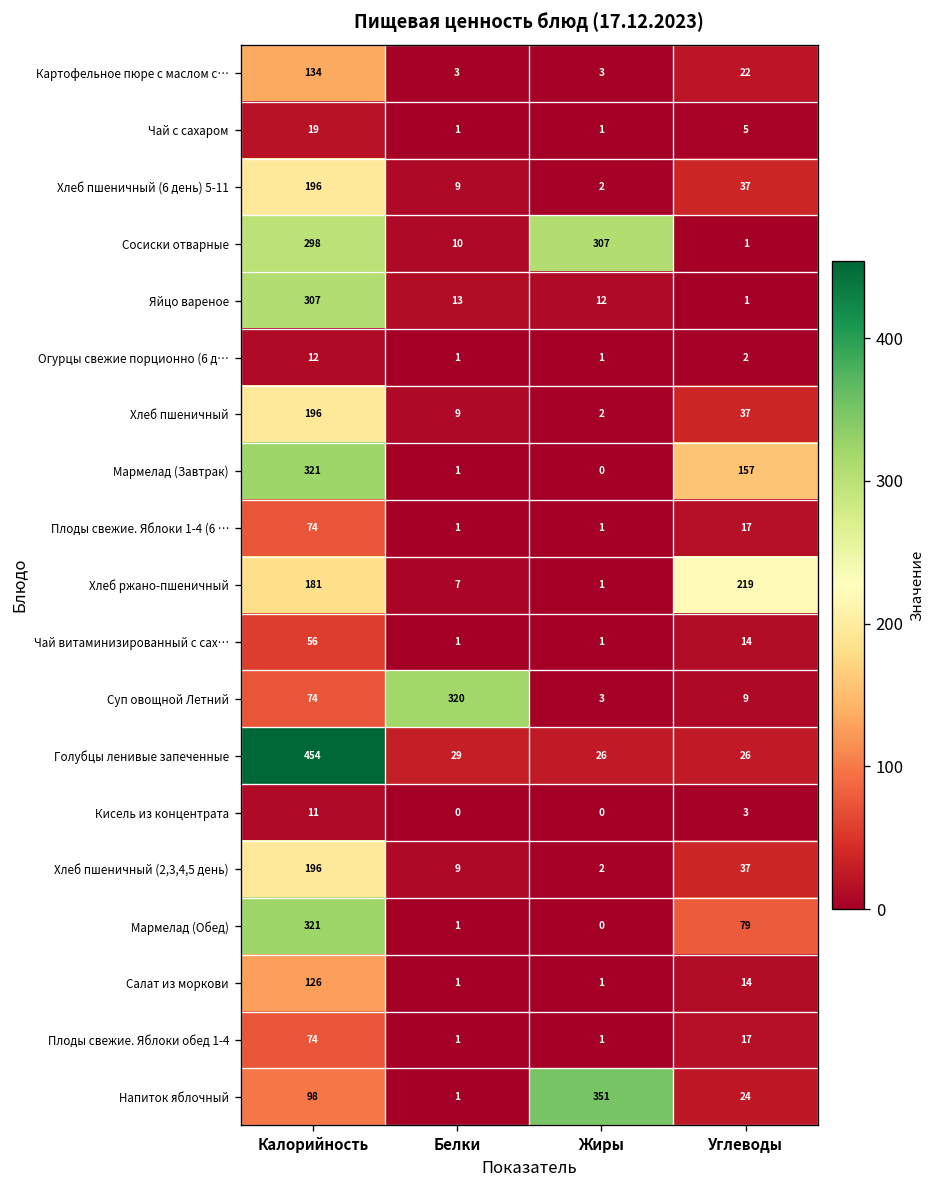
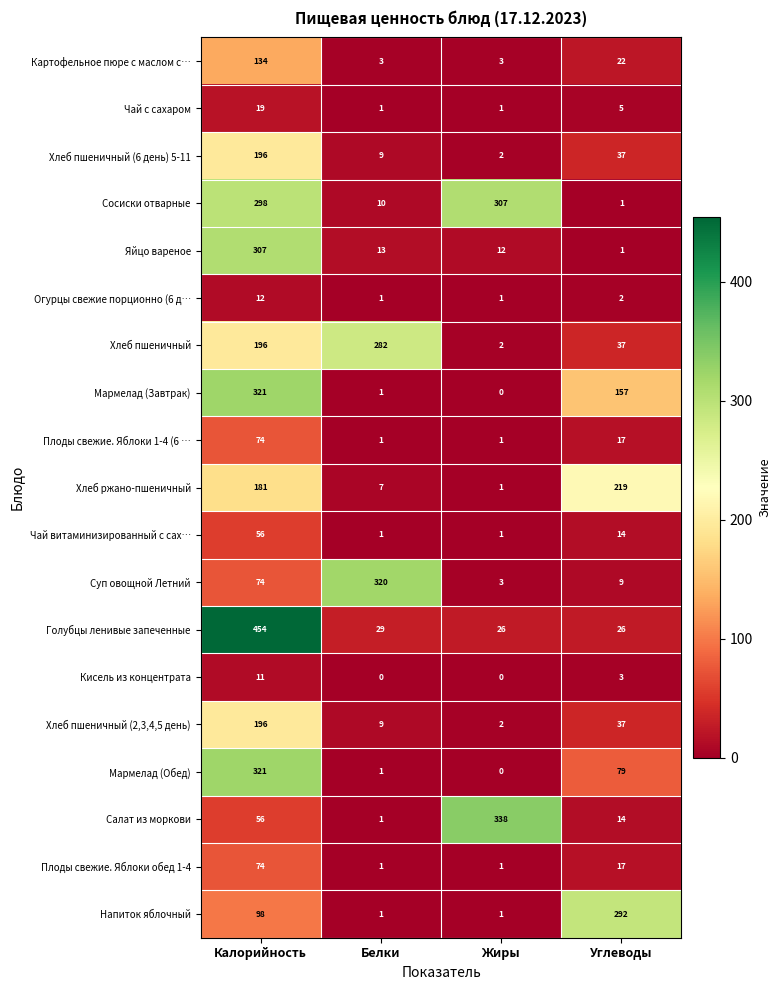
  {
    "Картофельное пюре с маслом с…": {
      "Калорийность": 134,
      "Белки": 3,
      "Жиры": 3,
      "Углеводы": 22
    },
    "Чай с сахаром": {
      "Калорийность": 19,
      "Белки": 1,
      "Жиры": 1,
      "Углеводы": 5
    },
    "Хлеб пшеничный (6 день) 5-11": {
      "Калорийность": 196,
      "Белки": 9,
      "Жиры": 2,
      "Углеводы": 37
    },
    "Сосиски отварные": {
      "Калорийность": 298,
      "Белки": 10,
      "Жиры": 307,
      "Углеводы": 1
    },
    "Яйцо вареное": {
      "Калорийность": 307,
      "Белки": 13,
      "Жиры": 12,
      "Углеводы": 1
    },
    "Огурцы свежие порционно (6 д…": {
      "Калорийность": 12,
      "Белки": 1,
      "Жиры": 1,
      "Углеводы": 2
    },
    "Хлеб пшеничный": {
      "Калорийность": 196,
-     "Белки": 9,
+     "Белки": 282,
      "Жиры": 2,
      "Углеводы": 37
    },
    "Мармелад (Завтрак)": {
      "Калорийность": 321,
      "Белки": 1,
      "Жиры": 0,
      "Углеводы": 157
    },
    "Плоды свежие. Яблоки 1-4 (6 …": {
      "Калорийность": 74,
      "Белки": 1,
      "Жиры": 1,
      "Углеводы": 17
    },
    "Хлеб ржано-пшеничный": {
      "Калорийность": 181,
      "Белки": 7,
      "Жиры": 1,
      "Углеводы": 219
    },
    "Чай витаминизированный с сах…": {
      "Калорийность": 56,
      "Белки": 1,
      "Жиры": 1,
      "Углеводы": 14
    },
    "Суп овощной Летний": {
      "Калорийность": 74,
      "Белки": 320,
      "Жиры": 3,
      "Углеводы": 9
    },
    "Голубцы ленивые запеченные": {
      "Калорийность": 454,
      "Белки": 29,
      "Жиры": 26,
      "Углеводы": 26
    },
    "Кисель из концентрата": {
      "Калорийность": 11,
      "Белки": 0,
      "Жиры": 0,
      "Углеводы": 3
    },
    "Хлеб пшеничный (2,3,4,5 день)": {
      "Калорийность": 196,
      "Белки": 9,
      "Жиры": 2,
      "Углеводы": 37
    },
    "Мармелад (Обед)": {
      "Калорийность": 321,
      "Белки": 1,
      "Жиры": 0,
      "Углеводы": 79
    },
    "Салат из моркови": {
-     "Калорийность": 126,
+     "Калорийность": 56,
      "Белки": 1,
-     "Жиры": 1,
+     "Жиры": 338,
      "Углеводы": 14
    },
    "Плоды свежие. Яблоки обед 1-4": {
      "Калорийность": 74,
      "Белки": 1,
      "Жиры": 1,
      "Углеводы": 17
    },
    "Напиток яблочный": {
      "Калорийность": 98,
      "Белки": 1,
-     "Жиры": 351,
-     "Углеводы": 24
+     "Жиры": 1,
+     "Углеводы": 292
    }
  }
